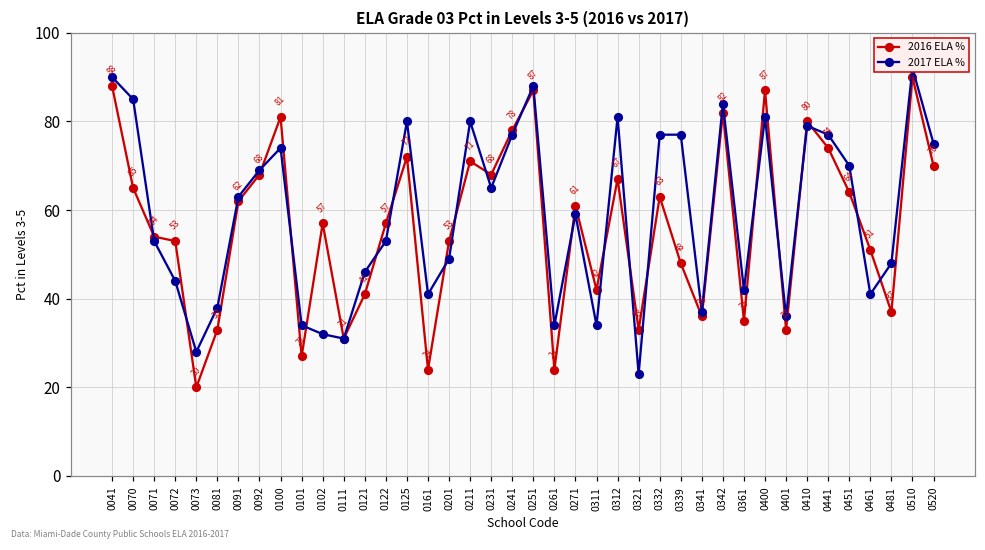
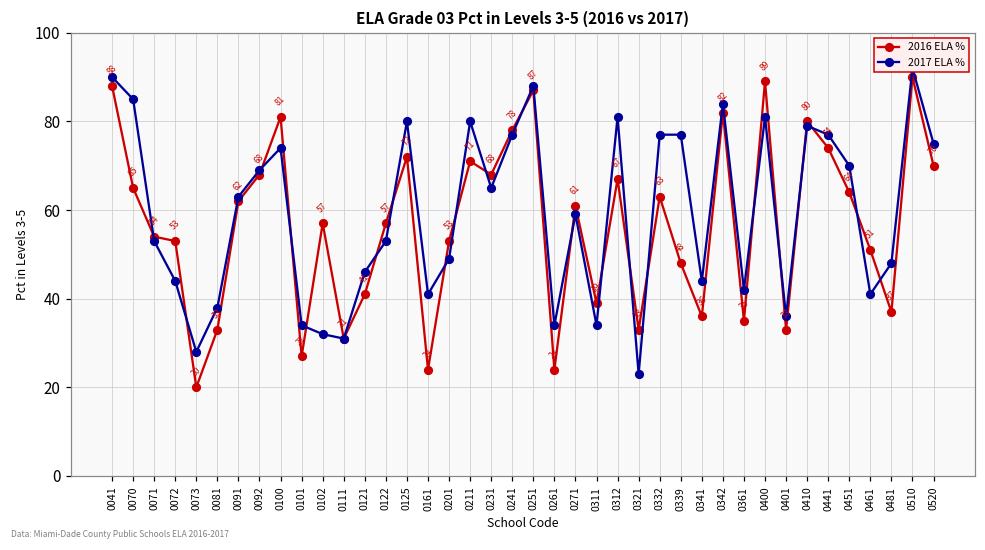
  {
    "2016 ELA %": {
      "0070": 65,
      "0071": 54,
      "0072": 53,
      "0073": 20,
      "0091": 62,
      "0092": 68,
      "0100": 81,
      "0101": 27,
      "0102": 57,
      "0122": 57,
      "0125": 72,
      "0161": 24,
      "0201": 53,
      "0211": 71,
      "0231": 68,
      "0241": 78,
      "0251": 87,
      "0261": 24,
      "0271": 61,
-     "0311": 42,
+     "0311": 39,
      "0312": 67,
      "0321": 33,
      "0332": 63,
      "0339": 48,
      "0341": 36,
      "0361": 35,
-     "0400": 87,
+     "0400": 89,
      "0410": 80,
      "0451": 64,
      "0461": 51,
      "0481": 37
    },
    "2017 ELA %": {
      "0070": 85,
      "0072": 44,
      "0073": 28,
      "0100": 74,
      "0102": 32,
      "0122": 53,
      "0125": 80,
      "0161": 41,
      "0201": 49,
      "0211": 80,
      "0231": 65,
      "0241": 77,
      "0261": 34,
      "0271": 59,
      "0311": 34,
      "0312": 81,
      "0321": 23,
      "0332": 77,
      "0339": 77,
-     "0341": 37,
+     "0341": 44,
      "0400": 81,
      "0410": 79,
      "0461": 41,
      "0481": 48
    }
  }
